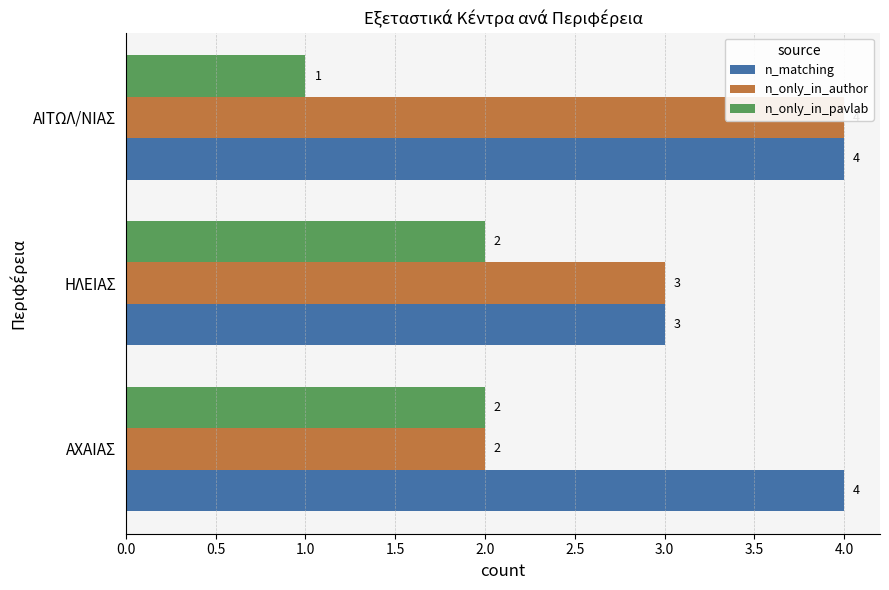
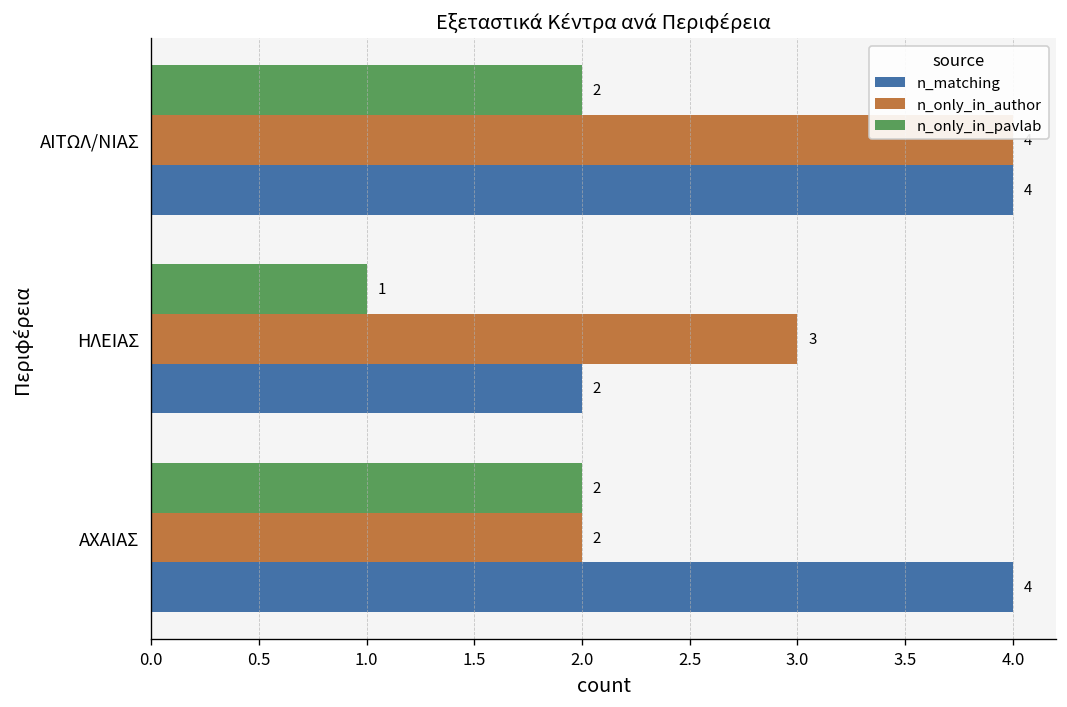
  {
    "n_matching": {
      "ΑΙΤΩΛ/ΝΙΑΣ": 4,
-     "ΗΛΕΙΑΣ": 3,
+     "ΗΛΕΙΑΣ": 2,
      "ΑΧΑΙΑΣ": 4
    },
    "n_only_in_author": {
      "ΗΛΕΙΑΣ": 3,
      "ΑΧΑΙΑΣ": 2
    },
    "n_only_in_pavlab": {
-     "ΑΙΤΩΛ/ΝΙΑΣ": 1,
-     "ΗΛΕΙΑΣ": 2,
+     "ΑΙΤΩΛ/ΝΙΑΣ": 2,
+     "ΗΛΕΙΑΣ": 1,
      "ΑΧΑΙΑΣ": 2
    }
  }
